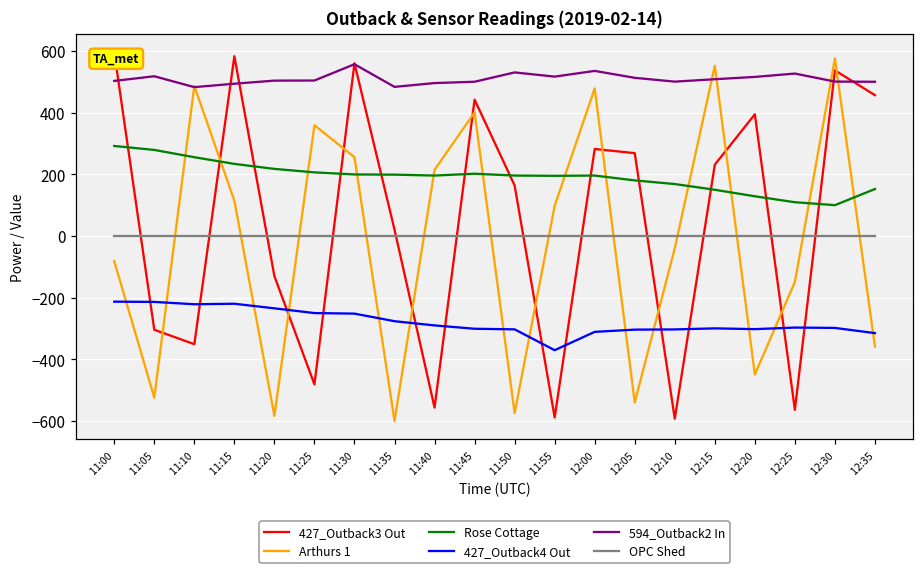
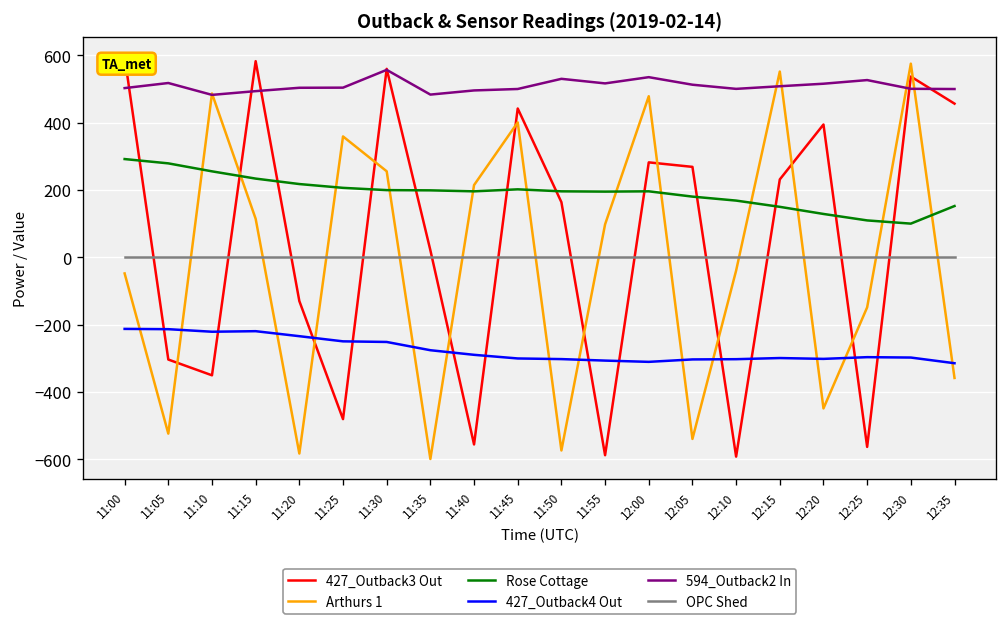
  {
    "427_Outback3 Out": {
      "11:05": -300,
      "11:10": -350,
      "11:15": 580,
      "11:20": -130,
      "11:25": -480,
      "11:35": 20,
      "11:40": -560,
      "11:45": 440,
      "11:50": 160,
      "11:55": -590,
      "12:00": 280,
      "12:05": 270,
      "12:10": -590,
      "12:15": 230,
      "12:20": 390,
      "12:25": -560,
      "12:30": 540,
      "12:35": 460
    },
    "Arthurs 1": {
-     "11:00": -80,
+     "11:00": -50,
      "11:05": -520,
      "11:15": 110,
      "11:20": -580,
      "11:25": 360,
      "11:30": 260,
      "11:35": -600,
      "11:40": 210,
      "11:45": 400,
      "11:50": -570,
      "11:55": 100,
      "12:00": 480,
      "12:05": -540,
      "12:10": -40,
      "12:15": 550,
      "12:20": -450,
      "12:25": -150,
      "12:30": 580,
      "12:35": -360
    },
    "Rose Cottage": {
      "11:00": 290,
      "11:05": 280,
      "11:10": 260,
      "11:15": 230,
      "11:20": 220,
      "11:25": 210,
      "11:30": 200,
      "11:35": 200,
      "11:40": 200,
      "11:45": 200,
      "11:50": 200,
      "11:55": 200,
      "12:00": 200,
      "12:05": 180,
      "12:10": 170,
      "12:15": 150,
      "12:20": 130,
      "12:25": 110,
      "12:30": 100,
      "12:35": 150
    },
    "427_Outback4 Out": {
      "11:00": -210,
      "11:05": -210,
      "11:10": -220,
      "11:15": -220,
      "11:20": -230,
      "11:25": -250,
      "11:30": -250,
      "11:35": -280,
      "11:40": -290,
      "11:45": -300,
      "11:50": -300,
-     "11:55": -370,
+     "11:55": -310,
      "12:00": -310,
      "12:05": -300,
      "12:10": -300,
      "12:15": -300,
      "12:20": -300,
      "12:25": -300,
      "12:30": -300,
      "12:35": -310
    },
    "594_Outback2 In": {
      "11:00": 500,
      "11:05": 520,
      "11:15": 490,
      "11:20": 500,
      "11:25": 500,
      "11:35": 480,
      "11:40": 500,
      "11:45": 500,
      "11:50": 530,
      "11:55": 520,
      "12:00": 540,
      "12:05": 510,
      "12:10": 500,
      "12:15": 510,
      "12:20": 520,
      "12:25": 530,
      "12:30": 500,
      "12:35": 500
    },
    "OPC Shed": {
      "11:00": 0,
      "11:05": 0,
      "11:10": 0,
      "11:15": 0,
      "11:20": 0,
      "11:25": 0,
      "11:30": 0,
      "11:35": 0,
      "11:40": 0,
      "11:45": 0,
      "11:50": 0,
      "11:55": 0,
      "12:00": 0,
      "12:05": 0,
      "12:10": 0,
      "12:15": 0,
      "12:20": 0,
      "12:25": 0,
      "12:30": 0,
      "12:35": 0
    }
  }
